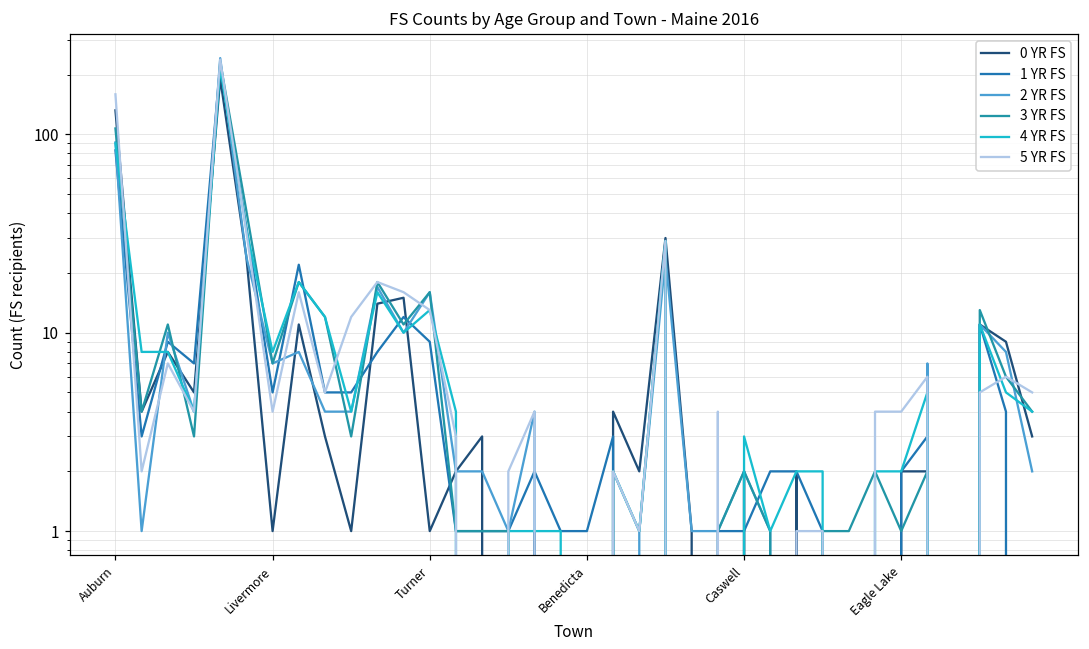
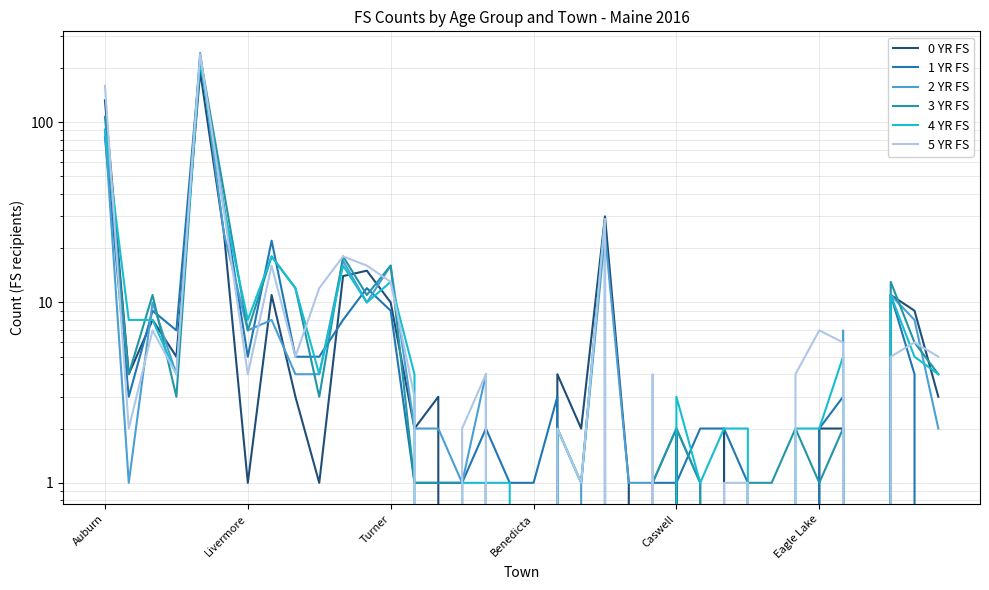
  {
    "0 YR FS": {
      "Auburn": 130,
      "Livermore": 1,
-     "Turner": 1
+     "Turner": 10
    },
    "5 YR FS": {
      "Auburn": 160,
      "Livermore": 4,
-     "Eagle Lake": 4
+     "Eagle Lake": 7
    }
  }
